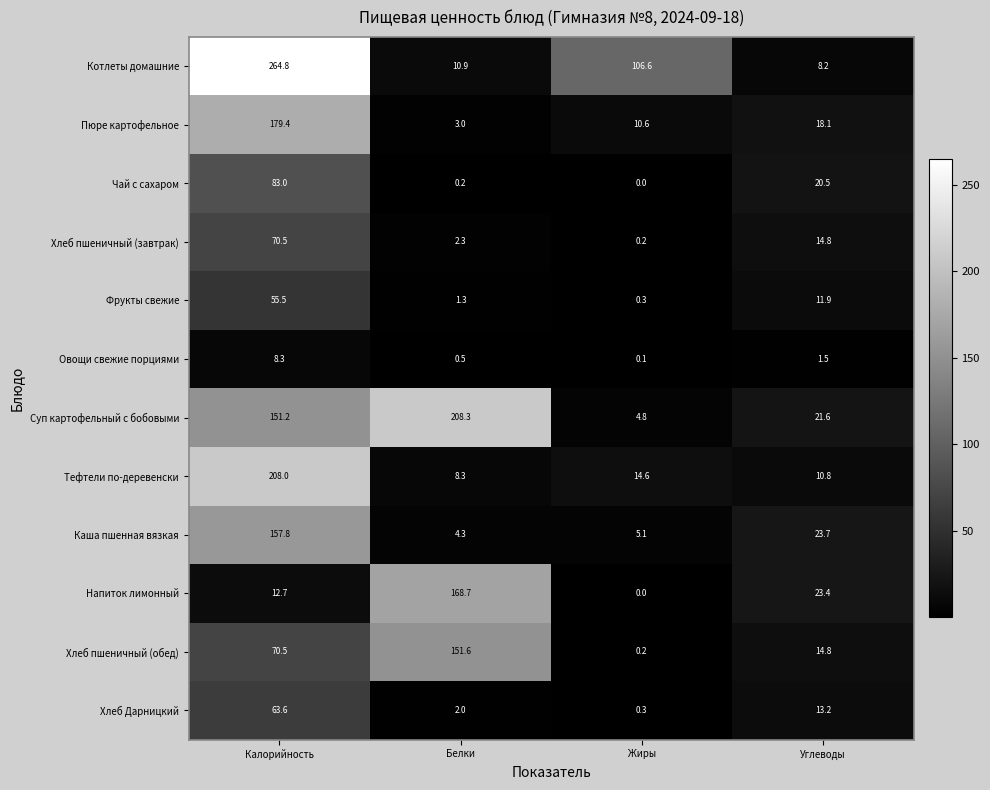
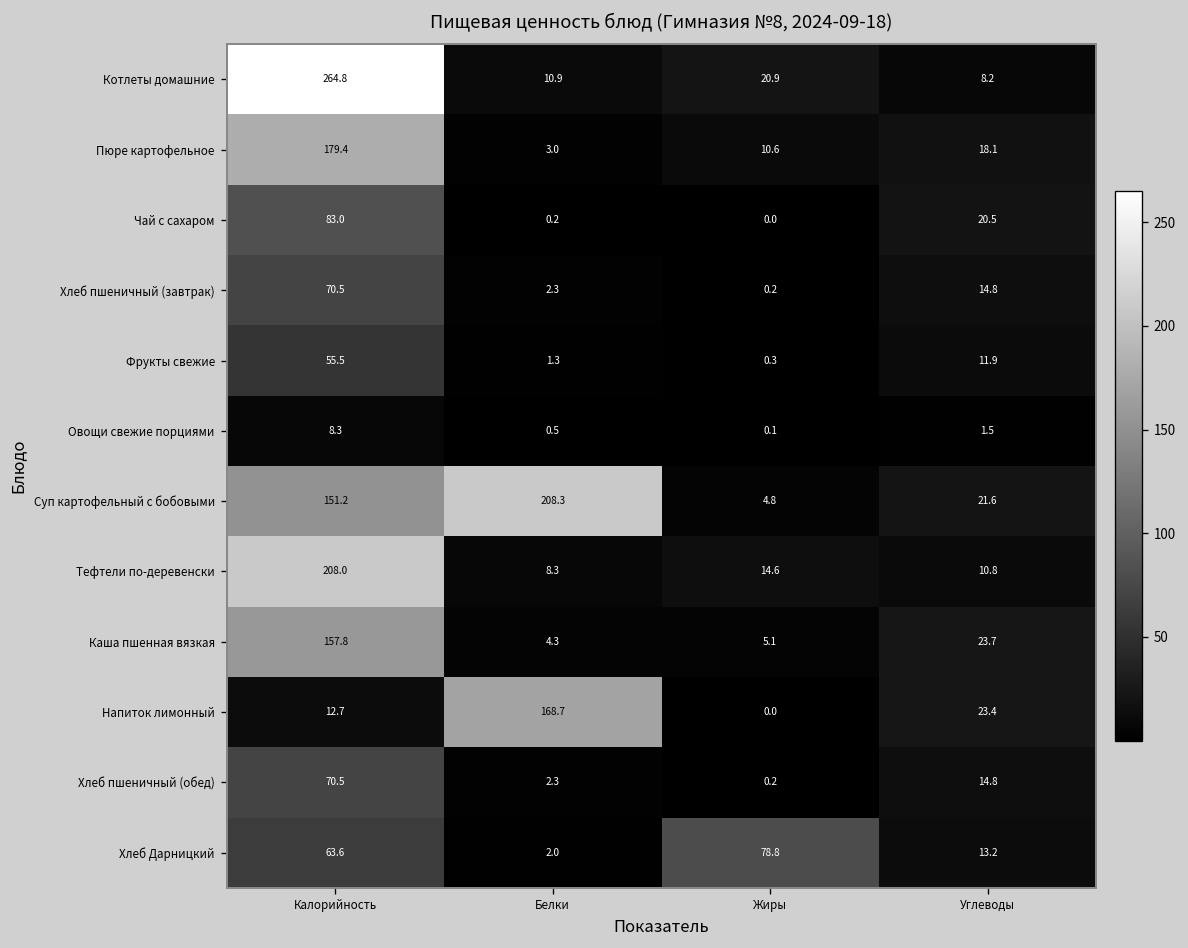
  {
    "Котлеты домашние": {
      "Калорийность": 264.8,
      "Белки": 10.9,
-     "Жиры": 106.6,
+     "Жиры": 20.9,
      "Углеводы": 8.2
    },
    "Пюре картофельное": {
      "Калорийность": 179.4,
      "Белки": 3.0,
      "Жиры": 10.6,
      "Углеводы": 18.1
    },
    "Чай с сахаром": {
      "Калорийность": 83.0,
      "Белки": 0.2,
      "Жиры": 0.0,
      "Углеводы": 20.5
    },
    "Хлеб пшеничный (завтрак)": {
      "Калорийность": 70.5,
      "Белки": 2.3,
      "Жиры": 0.2,
      "Углеводы": 14.8
    },
    "Фрукты свежие": {
      "Калорийность": 55.5,
      "Белки": 1.3,
      "Жиры": 0.3,
      "Углеводы": 11.9
    },
    "Овощи свежие порциями": {
      "Калорийность": 8.3,
      "Белки": 0.5,
      "Жиры": 0.1,
      "Углеводы": 1.5
    },
    "Суп картофельный с бобовыми": {
      "Калорийность": 151.2,
      "Белки": 208.3,
      "Жиры": 4.8,
      "Углеводы": 21.6
    },
    "Тефтели по-деревенски": {
      "Калорийность": 208.0,
      "Белки": 8.3,
      "Жиры": 14.6,
      "Углеводы": 10.8
    },
    "Каша пшенная вязкая": {
      "Калорийность": 157.8,
      "Белки": 4.3,
      "Жиры": 5.1,
      "Углеводы": 23.7
    },
    "Напиток лимонный": {
      "Калорийность": 12.7,
      "Белки": 168.7,
      "Жиры": 0.0,
      "Углеводы": 23.4
    },
    "Хлеб пшеничный (обед)": {
      "Калорийность": 70.5,
-     "Белки": 151.6,
+     "Белки": 2.3,
      "Жиры": 0.2,
      "Углеводы": 14.8
    },
    "Хлеб Дарницкий": {
      "Калорийность": 63.6,
      "Белки": 2.0,
-     "Жиры": 0.3,
+     "Жиры": 78.8,
      "Углеводы": 13.2
    }
  }
